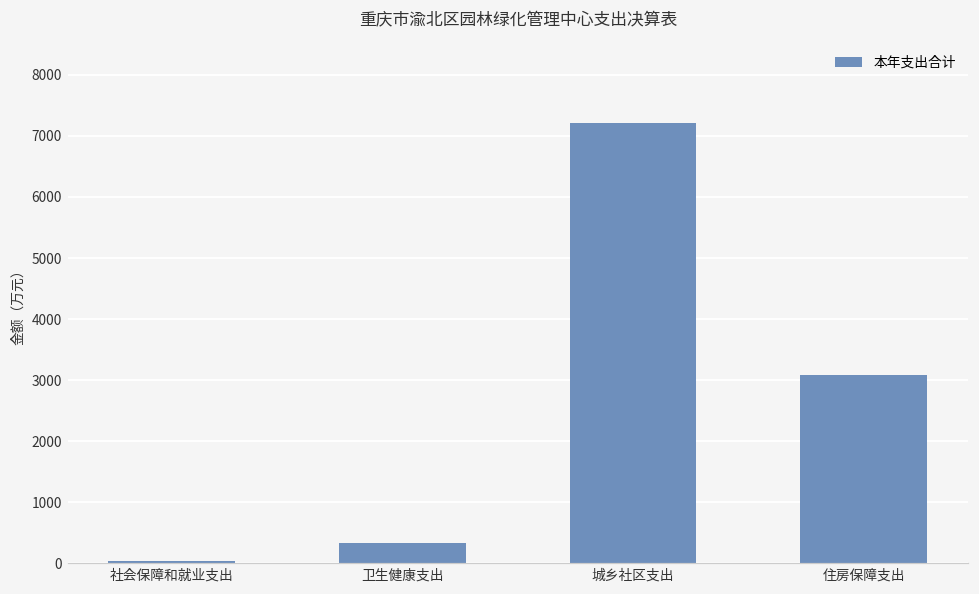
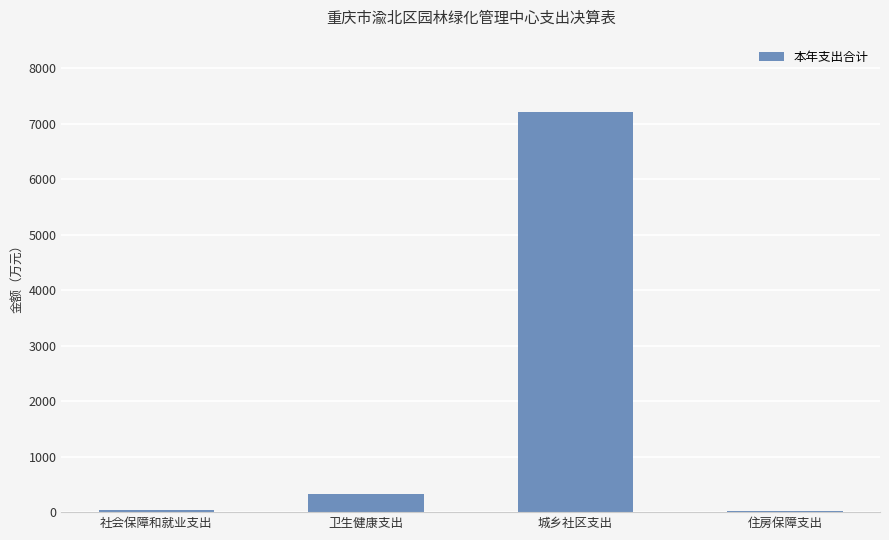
  {
    "卫生健康支出": 300,
    "城乡社区支出": 7200,
-   "住房保障支出": 3100
+   "住房保障支出": 0
  }
